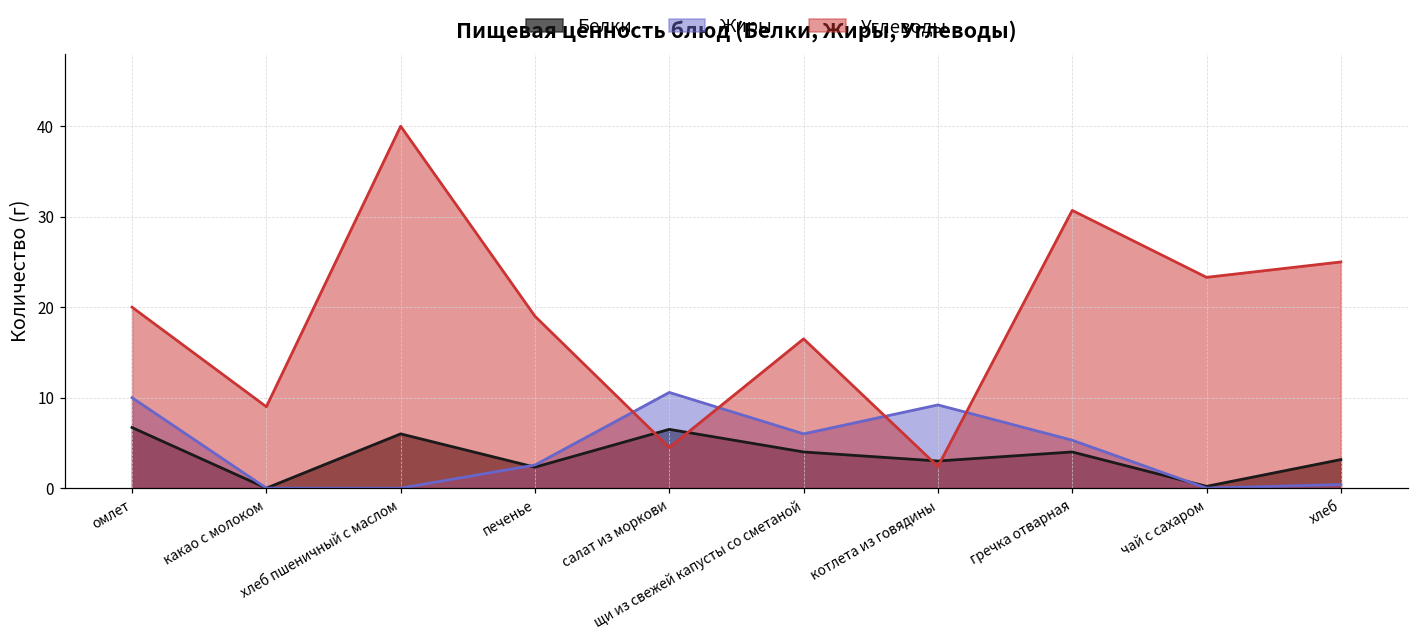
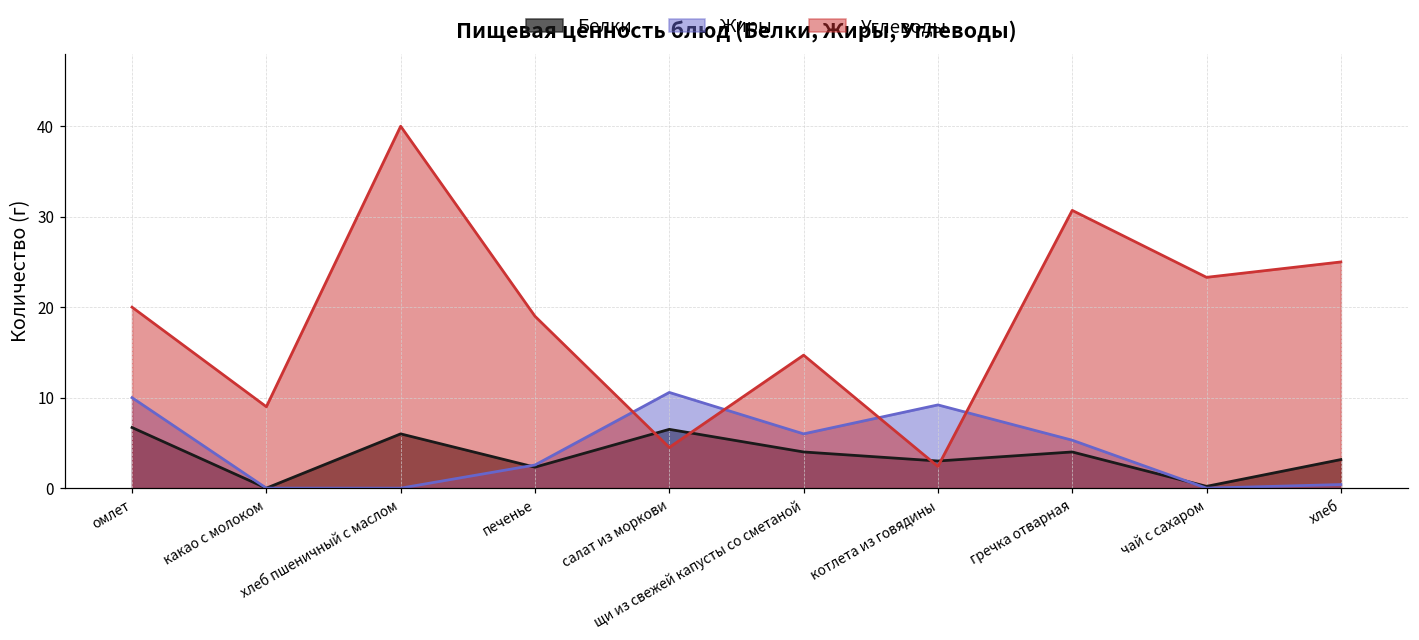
  {
    "Белки": {
      "омлет": 7,
      "хлеб пшеничный с маслом": 6,
      "салат из моркови": 7,
      "щи из свежей капусты со сметаной": 4,
      "котлета из говядины": 3,
      "гречка отварная": 4,
      "хлеб": 3
    },
    "Жиры": {
      "омлет": 10,
      "хлеб пшеничный с маслом": 0,
      "салат из моркови": 11,
      "щи из свежей капусты со сметаной": 6,
      "котлета из говядины": 9,
      "гречка отварная": 5,
      "хлеб": 0
    },
    "Углеводы": {
      "омлет": 20,
      "какао с молоком": 9,
      "хлеб пшеничный с маслом": 40,
      "печенье": 19,
      "салат из моркови": 5,
-     "щи из свежей капусты со сметаной": 17,
+     "щи из свежей капусты со сметаной": 15,
      "котлета из говядины": 2,
      "гречка отварная": 31,
      "чай с сахаром": 23,
      "хлеб": 25
    }
  }
